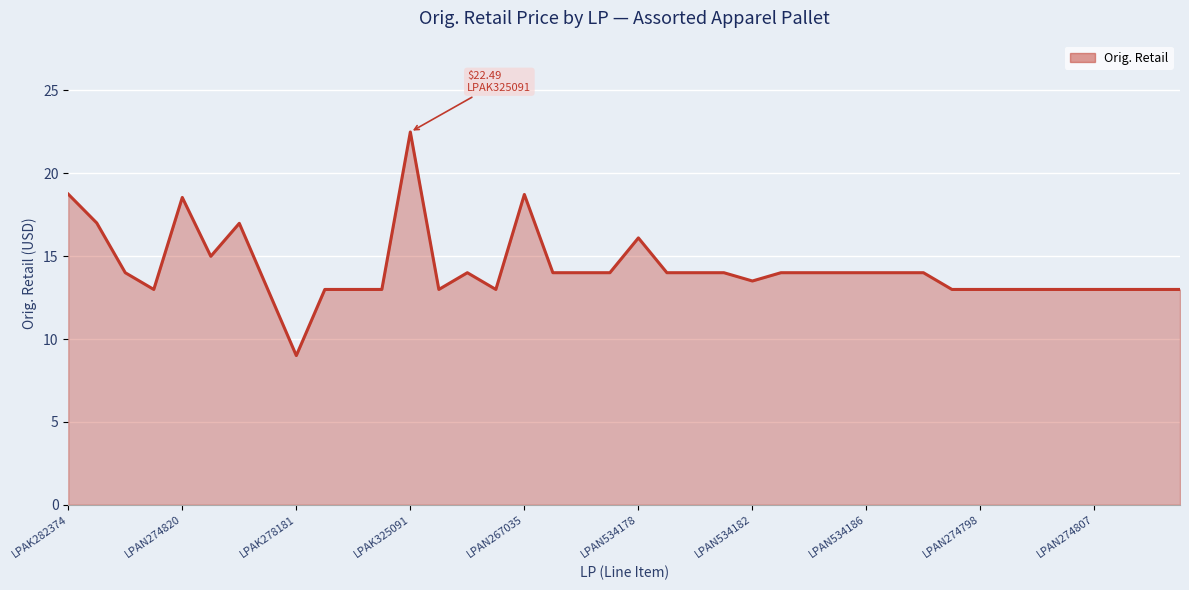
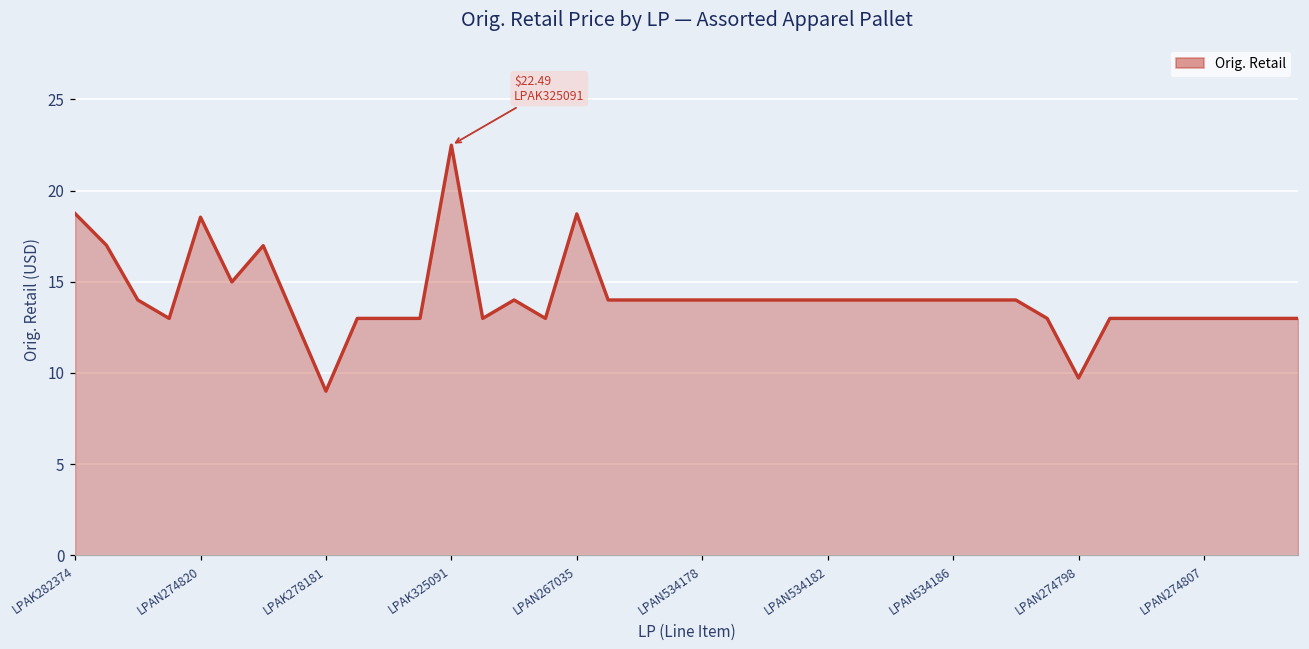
  {
    "LPAK282374": 18.7,
    "LPAN274820": 18.5,
    "LPAK278181": 9.0,
    "LPAN267035": 18.7,
-   "LPAN534178": 16.1,
-   "LPAN534182": 13.5,
+   "LPAN534178": 14.0,
+   "LPAN534182": 14.0,
    "LPAN534186": 14.0,
-   "LPAN274798": 13.0,
+   "LPAN274798": 9.7,
    "LPAN274807": 13.0
  }
